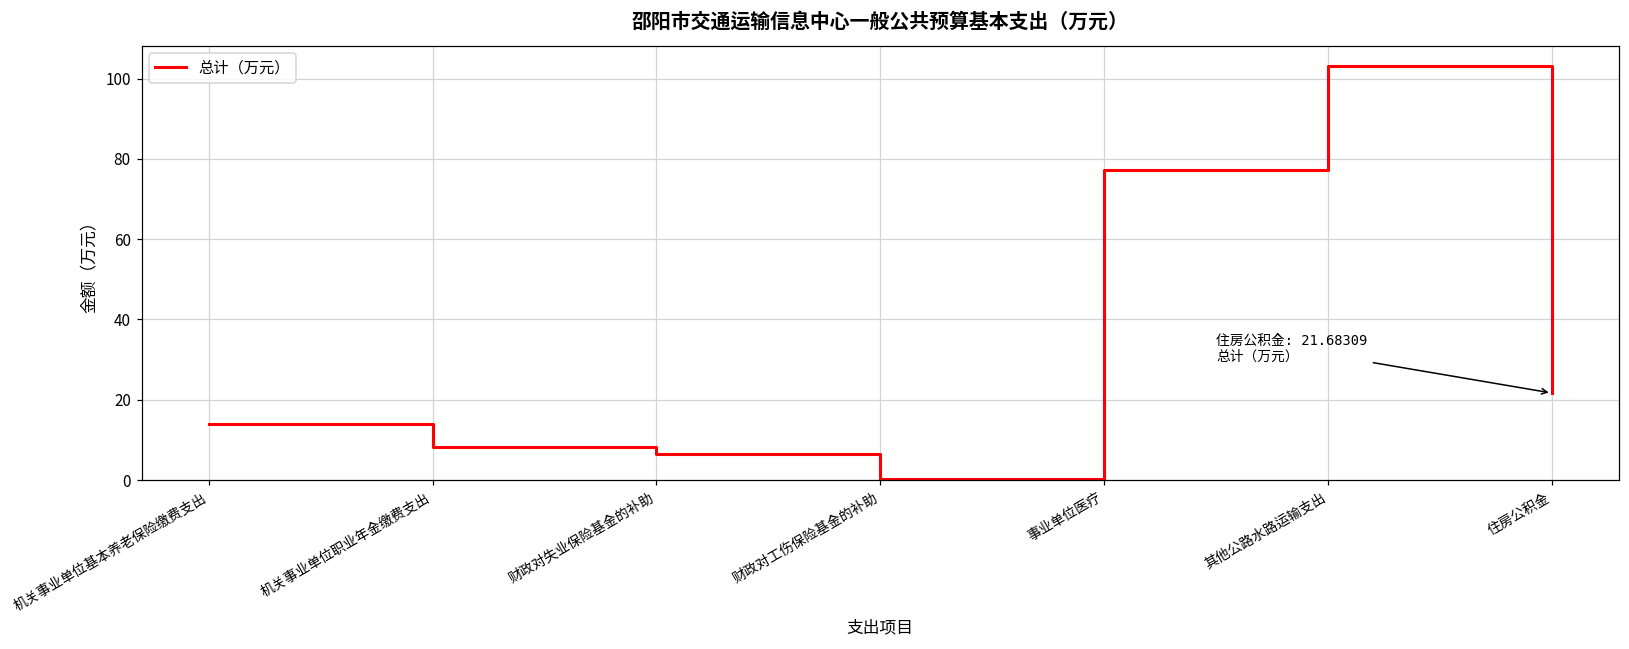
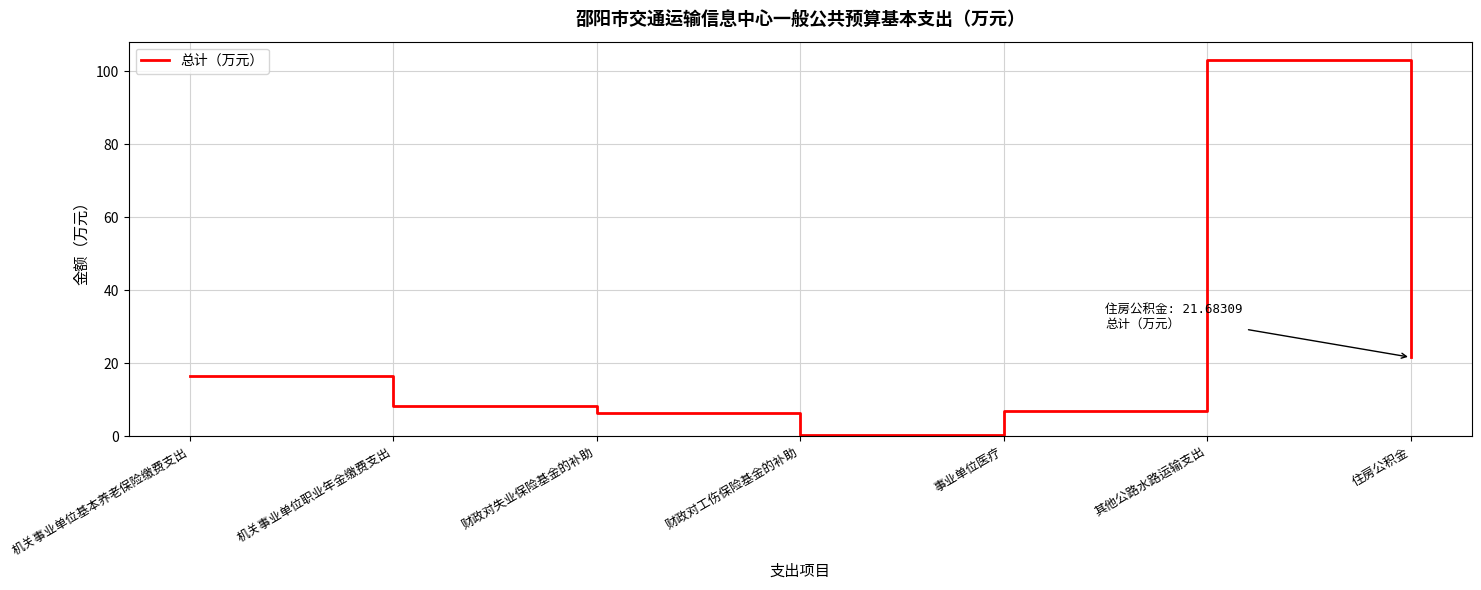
  {
-   "机关事业单位基本养老保险缴费支出": 14,
+   "机关事业单位基本养老保险缴费支出": 16,
    "机关事业单位职业年金缴费支出": 8,
    "财政对失业保险基金的补助": 6,
    "财政对工伤保险基金的补助": 0,
-   "事业单位医疗": 77,
+   "事业单位医疗": 7,
    "其他公路水路运输支出": 103
  }
